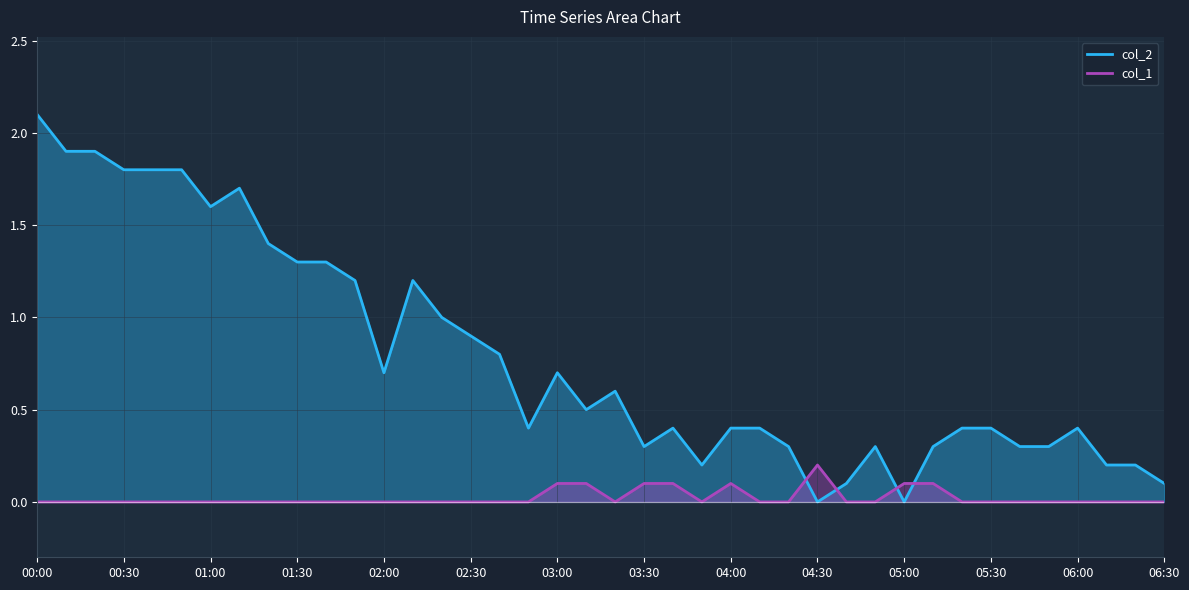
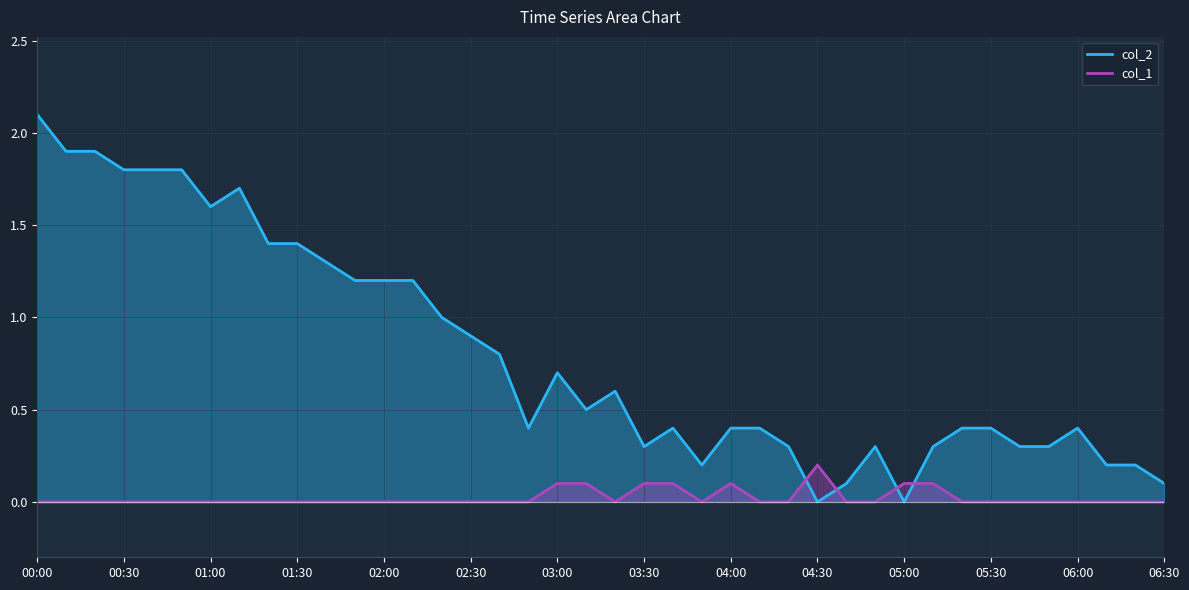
  {
    "col_2": {
      "00:00": 2.1,
      "00:30": 1.8,
      "01:00": 1.6,
-     "01:30": 1.3,
-     "02:00": 0.7,
+     "01:30": 1.4,
+     "02:00": 1.2,
      "02:30": 0.9,
      "03:00": 0.7,
      "03:30": 0.3,
      "04:00": 0.4,
      "04:30": 0.0,
      "05:00": 0.0,
      "05:30": 0.4,
      "06:00": 0.4,
      "06:30": 0.1
    },
    "col_1": {
      "00:00": 0.0,
      "00:30": 0.0,
      "01:00": 0.0,
      "01:30": 0.0,
      "02:00": 0.0,
      "02:30": 0.0,
      "03:00": 0.1,
      "03:30": 0.1,
      "04:00": 0.1,
      "04:30": 0.2,
      "05:00": 0.1,
      "05:30": 0.0,
      "06:00": 0.0,
      "06:30": 0.0
    }
  }
